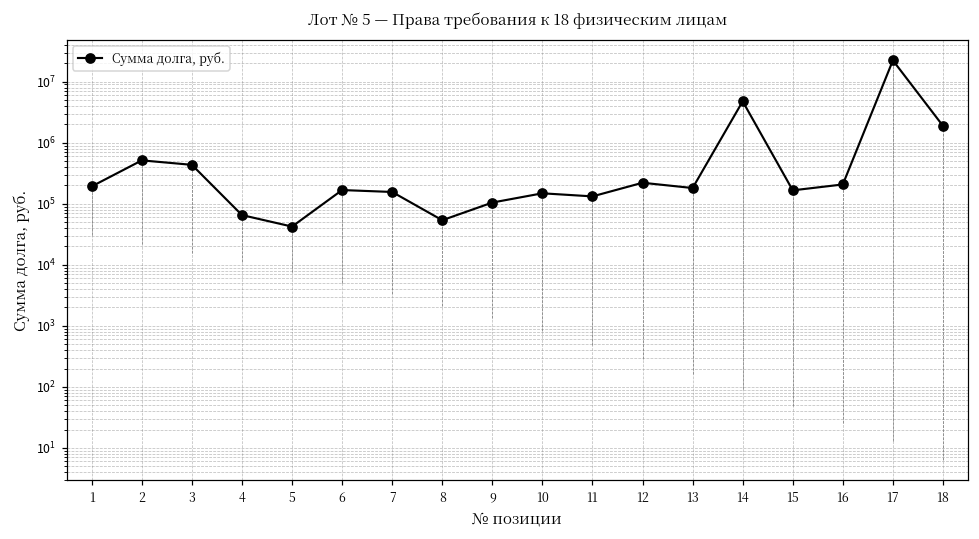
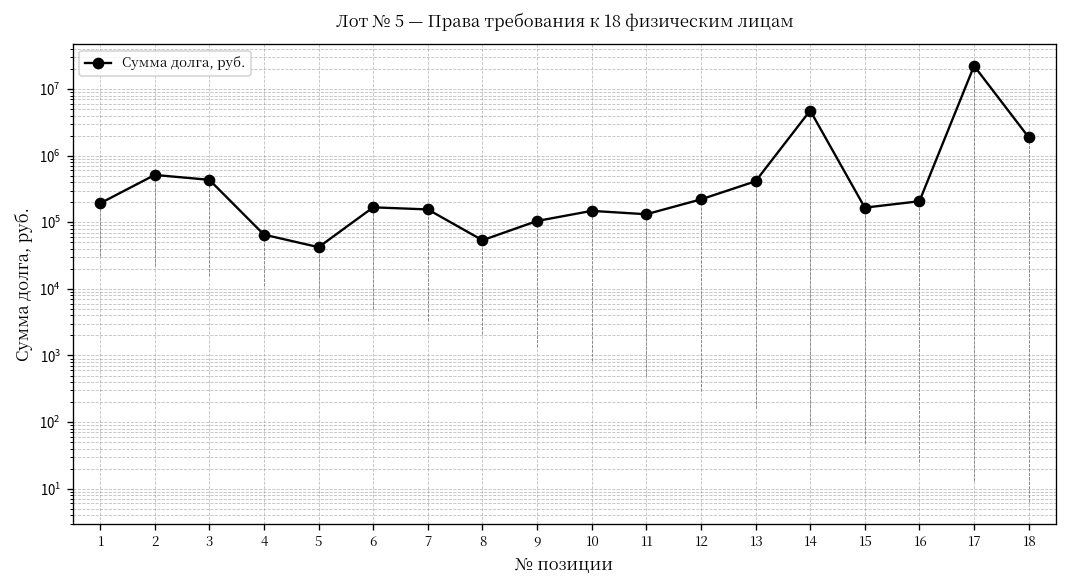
  {
    "Сумма долга, руб.": {
-     "13": 180000
+     "13": 400000
    }
  }
